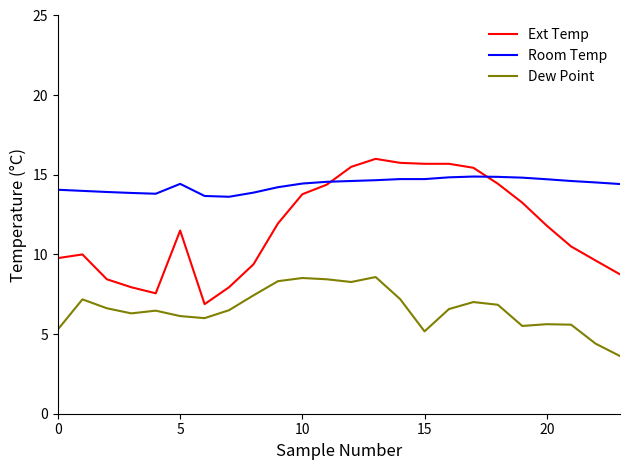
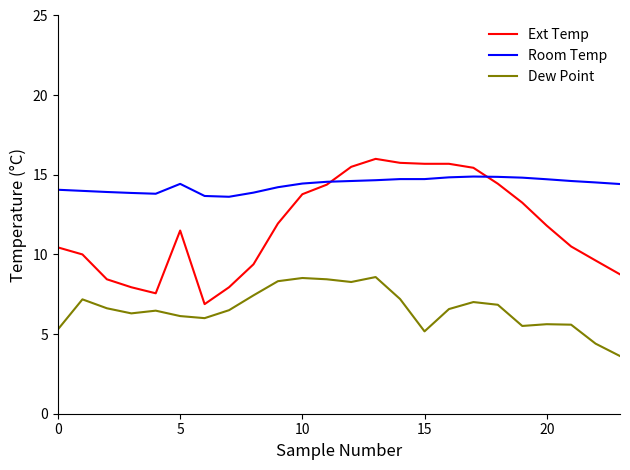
  {
    "Ext Temp": {
-     "0": 9.8,
+     "0": 10.4,
      "5": 11.5,
      "10": 13.8,
      "15": 15.7,
      "20": 11.8
    },
    "Room Temp": {
      "0": 14.1,
      "5": 14.4,
      "10": 14.5,
      "15": 14.7,
      "20": 14.7
    },
    "Dew Point": {
      "0": 5.3,
      "5": 6.1,
      "10": 8.5,
      "15": 5.2,
      "20": 5.6
    }
  }
